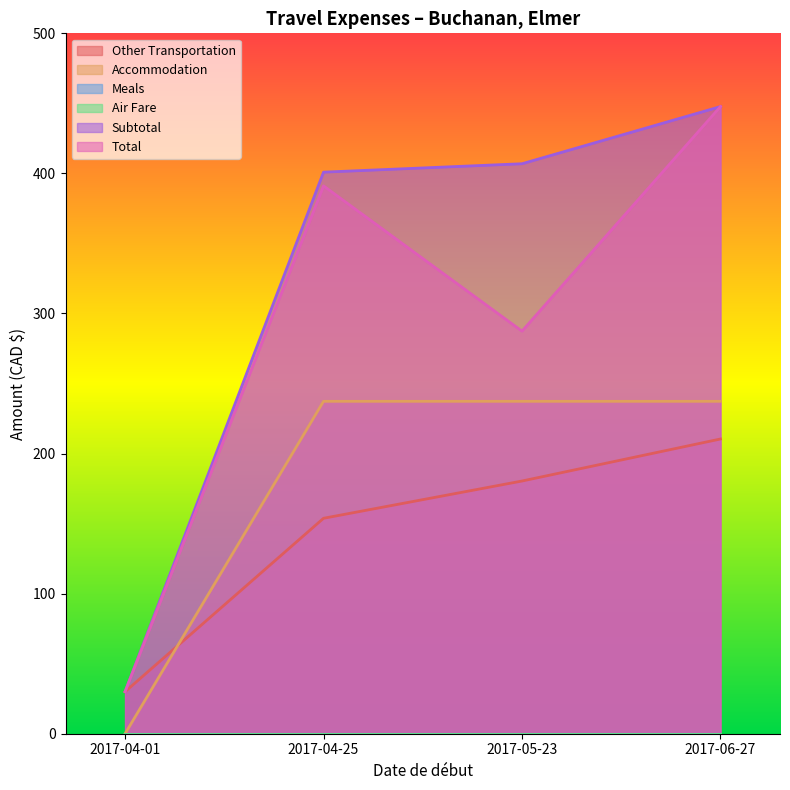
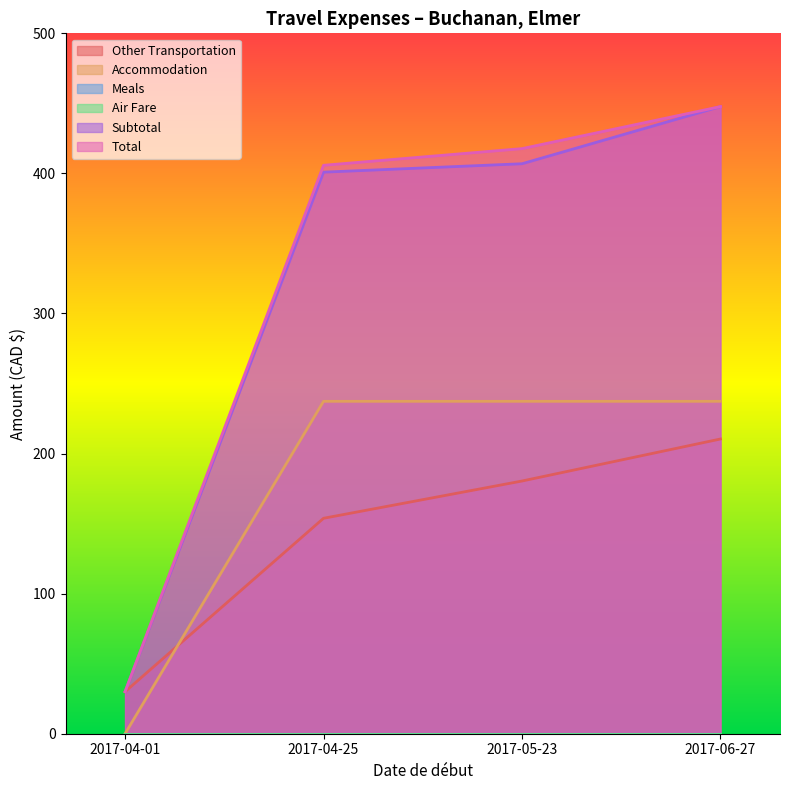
  {
    "Air Fare": {
      "2017-04-25": 0,
      "2017-05-23": 0,
      "2017-06-27": 0
    },
    "Subtotal": {
      "2017-04-25": 401,
      "2017-05-23": 407
    },
    "Total": {
-     "2017-04-25": 391,
-     "2017-05-23": 287
+     "2017-04-25": 406,
+     "2017-05-23": 418
    }
  }
